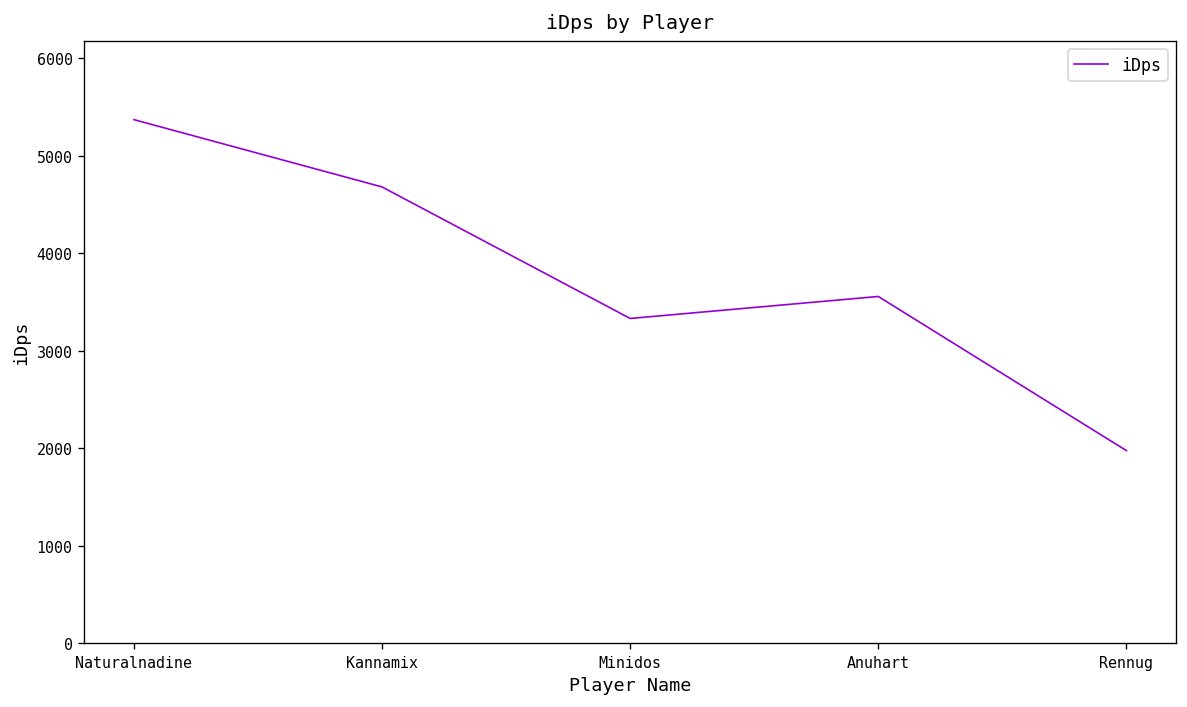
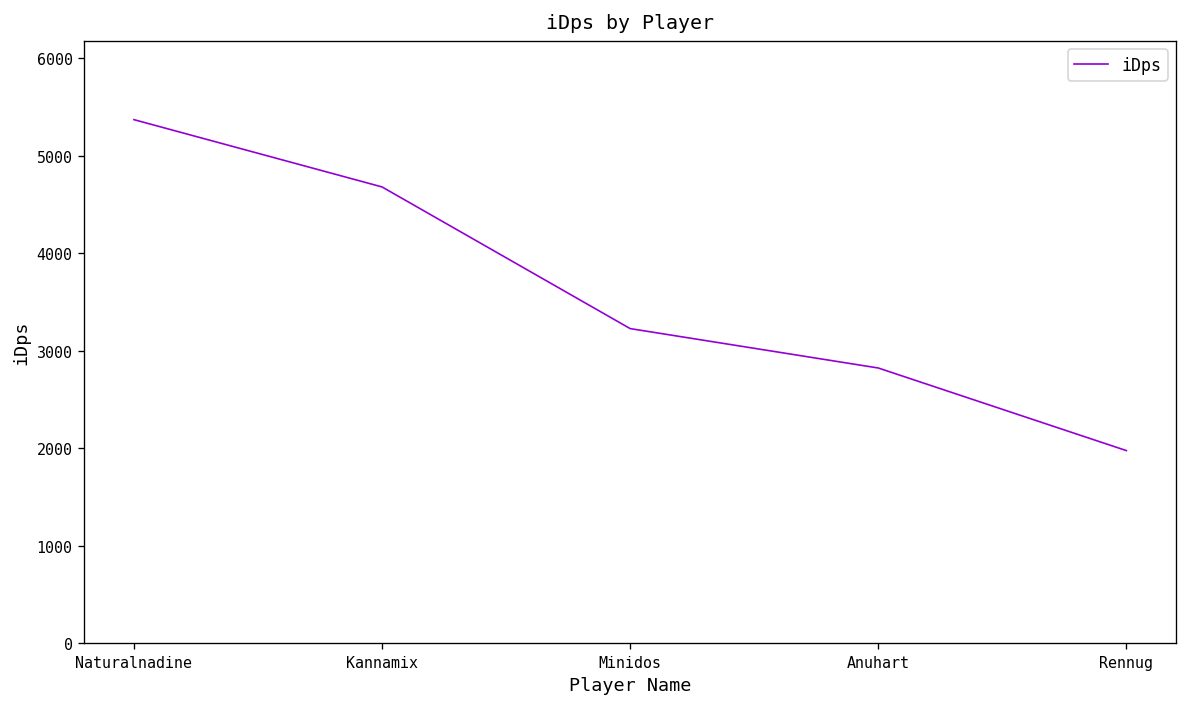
  {
    "Naturalnadine": 5400,
    "Kannamix": 4700,
-   "Minidos": 3300,
-   "Anuhart": 3600,
+   "Minidos": 3200,
+   "Anuhart": 2800,
    "Rennug": 2000
  }
